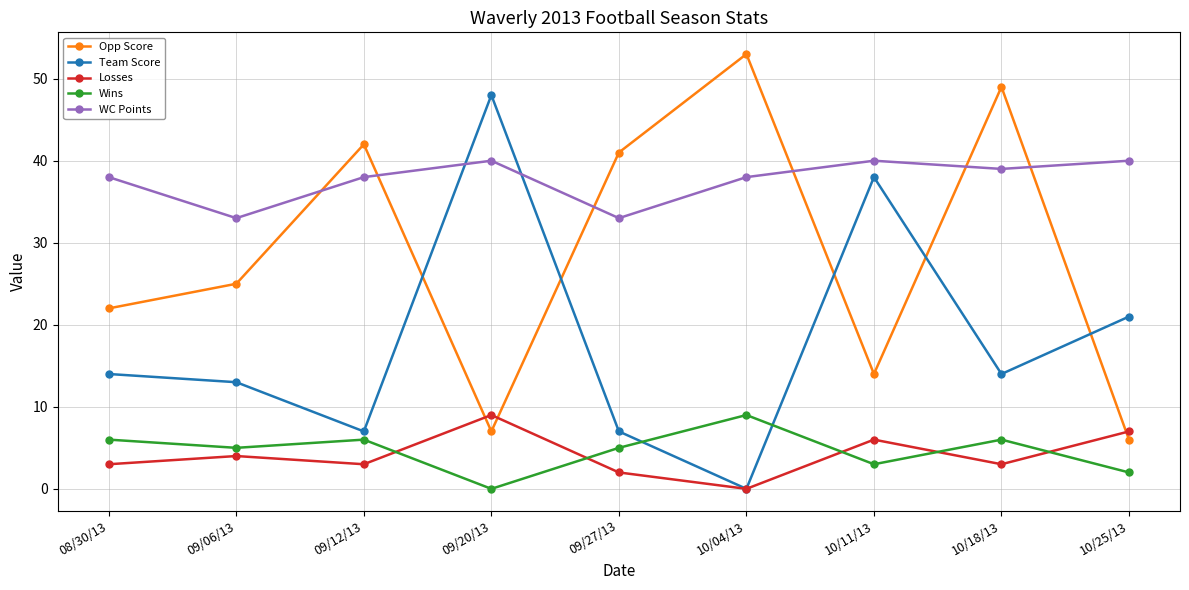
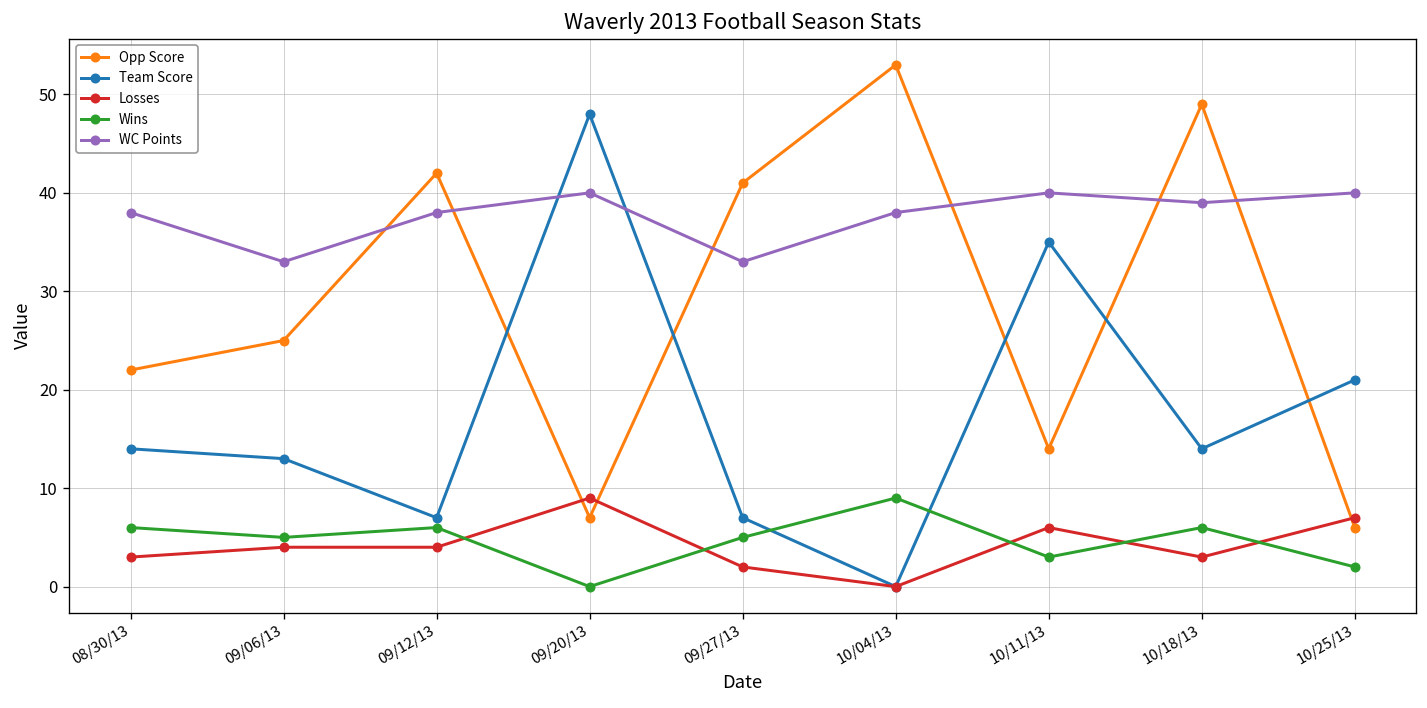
  {
    "Opp Score": {
      "08/30/13": 22,
      "09/06/13": 25,
      "09/12/13": 42,
      "09/20/13": 7,
      "09/27/13": 41,
      "10/04/13": 53,
      "10/11/13": 14,
      "10/18/13": 49,
      "10/25/13": 6
    },
    "Team Score": {
      "08/30/13": 14,
      "09/06/13": 13,
      "09/12/13": 7,
      "09/20/13": 48,
      "09/27/13": 7,
-     "10/11/13": 38,
+     "10/11/13": 35,
      "10/18/13": 14,
      "10/25/13": 21
    },
    "Losses": {
      "08/30/13": 3,
      "09/06/13": 4,
-     "09/12/13": 3,
+     "09/12/13": 4,
      "09/20/13": 9,
      "09/27/13": 2,
      "10/11/13": 6,
      "10/18/13": 3,
      "10/25/13": 7
    },
    "Wins": {
      "08/30/13": 6,
      "09/06/13": 5,
      "09/12/13": 6,
      "09/20/13": 0,
      "09/27/13": 5,
      "10/04/13": 9,
      "10/11/13": 3,
      "10/18/13": 6,
      "10/25/13": 2
    },
    "WC Points": {
      "08/30/13": 38,
      "09/06/13": 33,
      "09/12/13": 38,
      "09/20/13": 40,
      "09/27/13": 33,
      "10/04/13": 38,
      "10/11/13": 40,
      "10/18/13": 39,
      "10/25/13": 40
    }
  }
